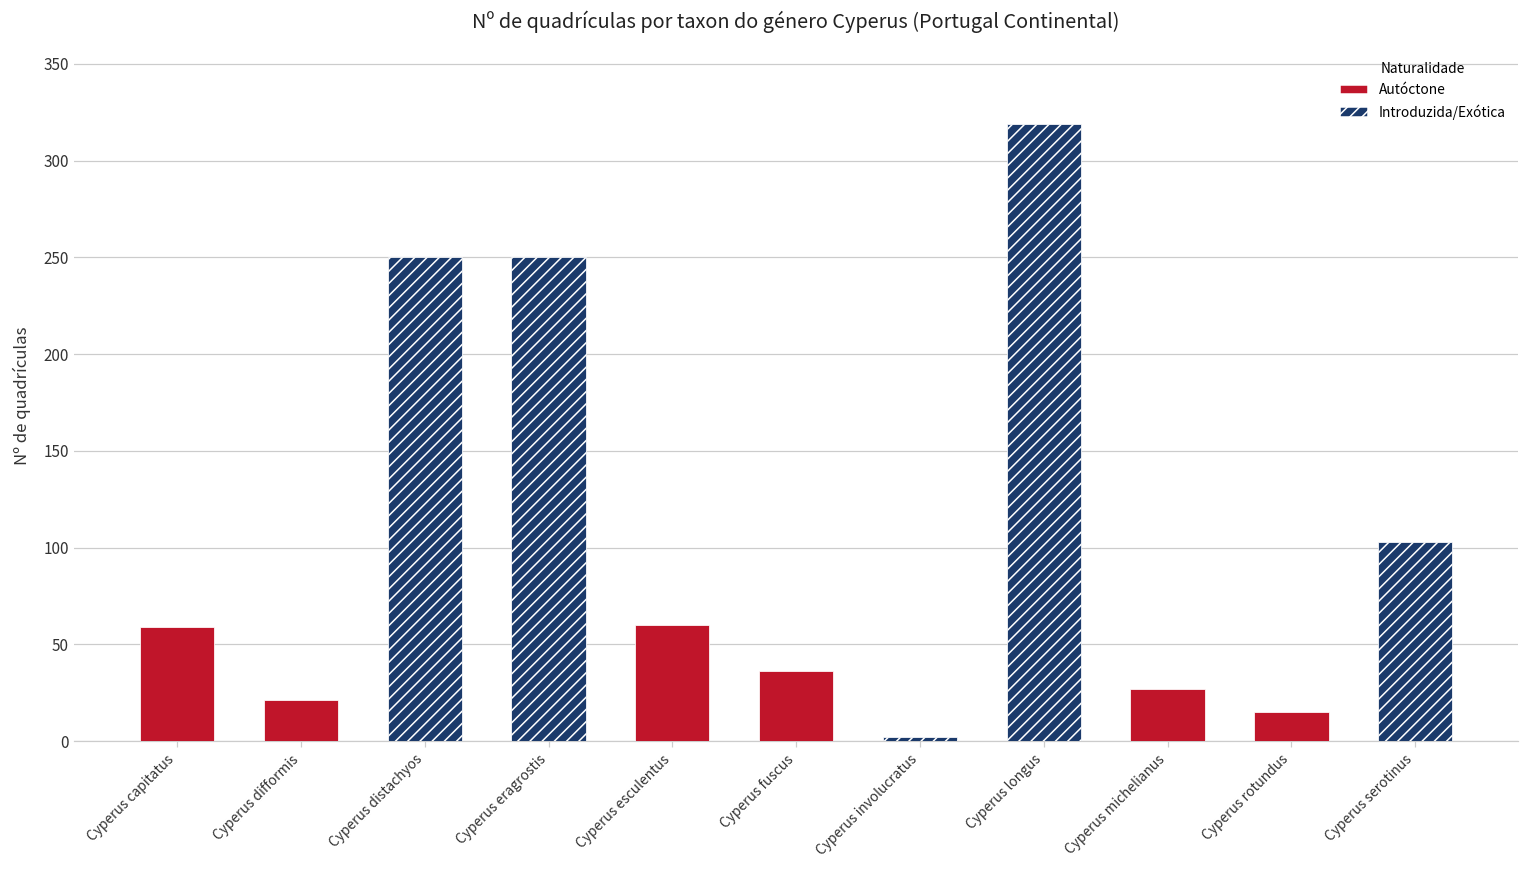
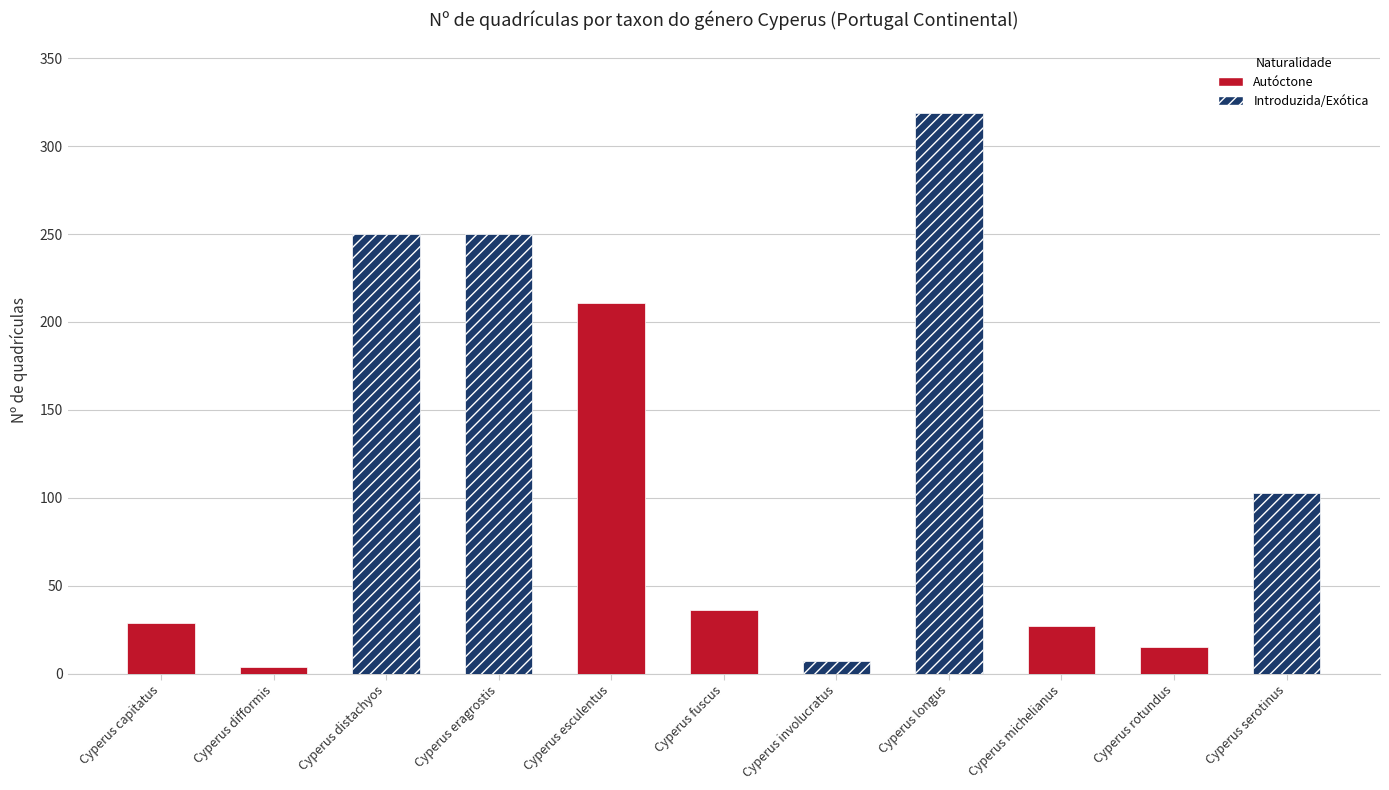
  {
-   "Cyperus capitatus": 59,
-   "Cyperus difformis": 21,
+   "Cyperus capitatus": 29,
+   "Cyperus difformis": 4,
    "Cyperus distachyos": 250,
    "Cyperus eragrostis": 250,
-   "Cyperus esculentus": 60,
+   "Cyperus esculentus": 211,
    "Cyperus fuscus": 36,
-   "Cyperus involucratus": 2,
+   "Cyperus involucratus": 7,
    "Cyperus longus": 319,
    "Cyperus michelianus": 27,
    "Cyperus rotundus": 15,
    "Cyperus serotinus": 103
  }
